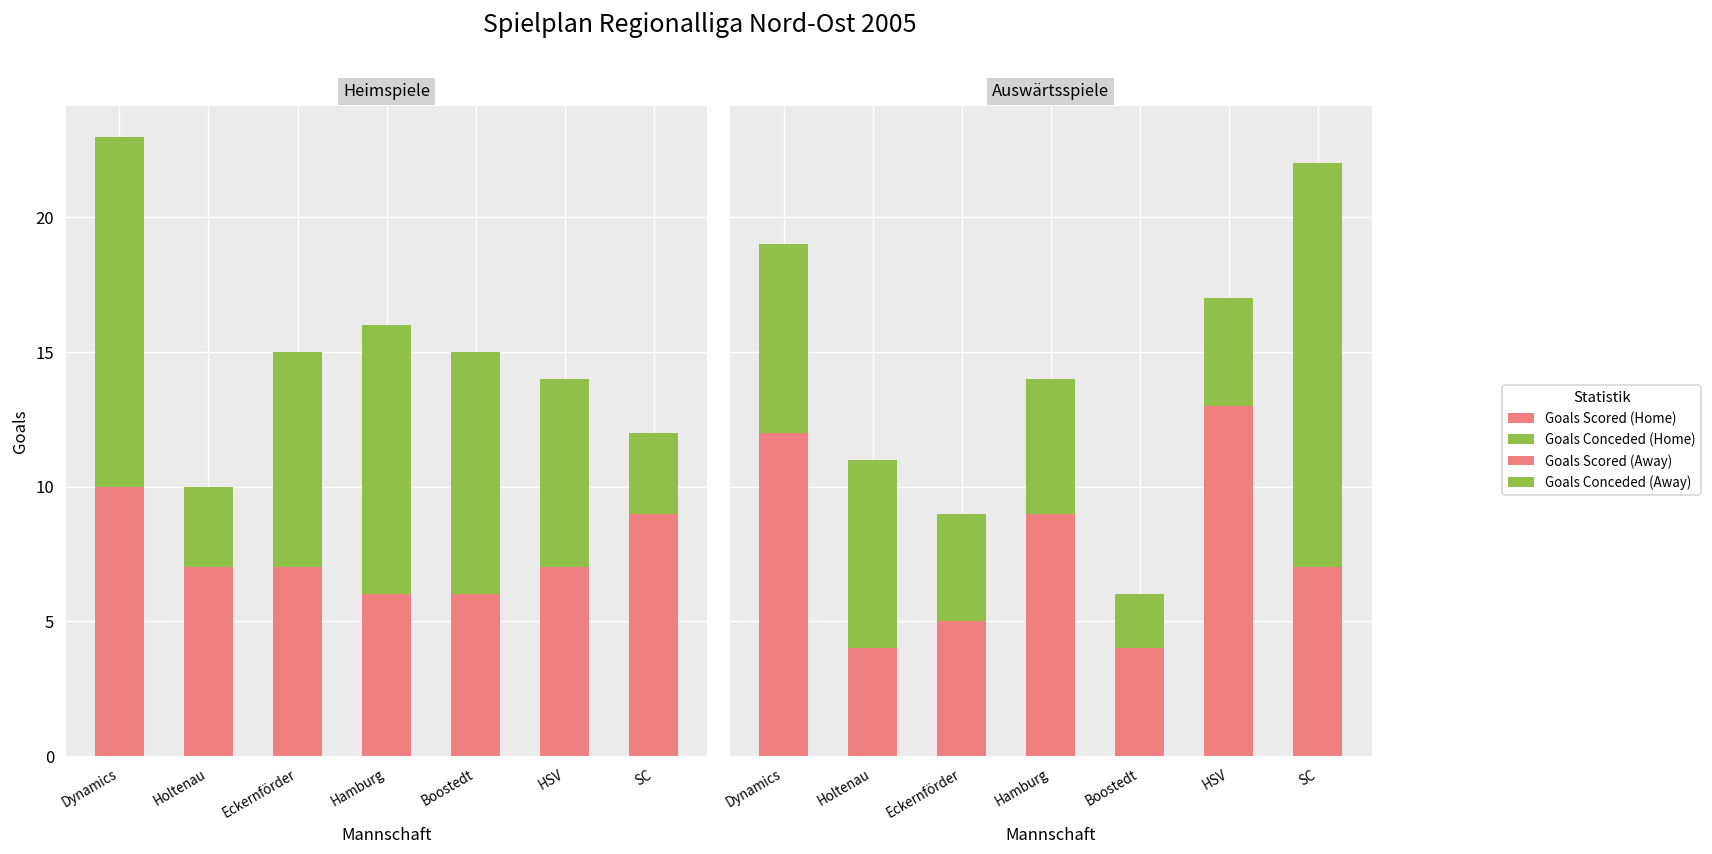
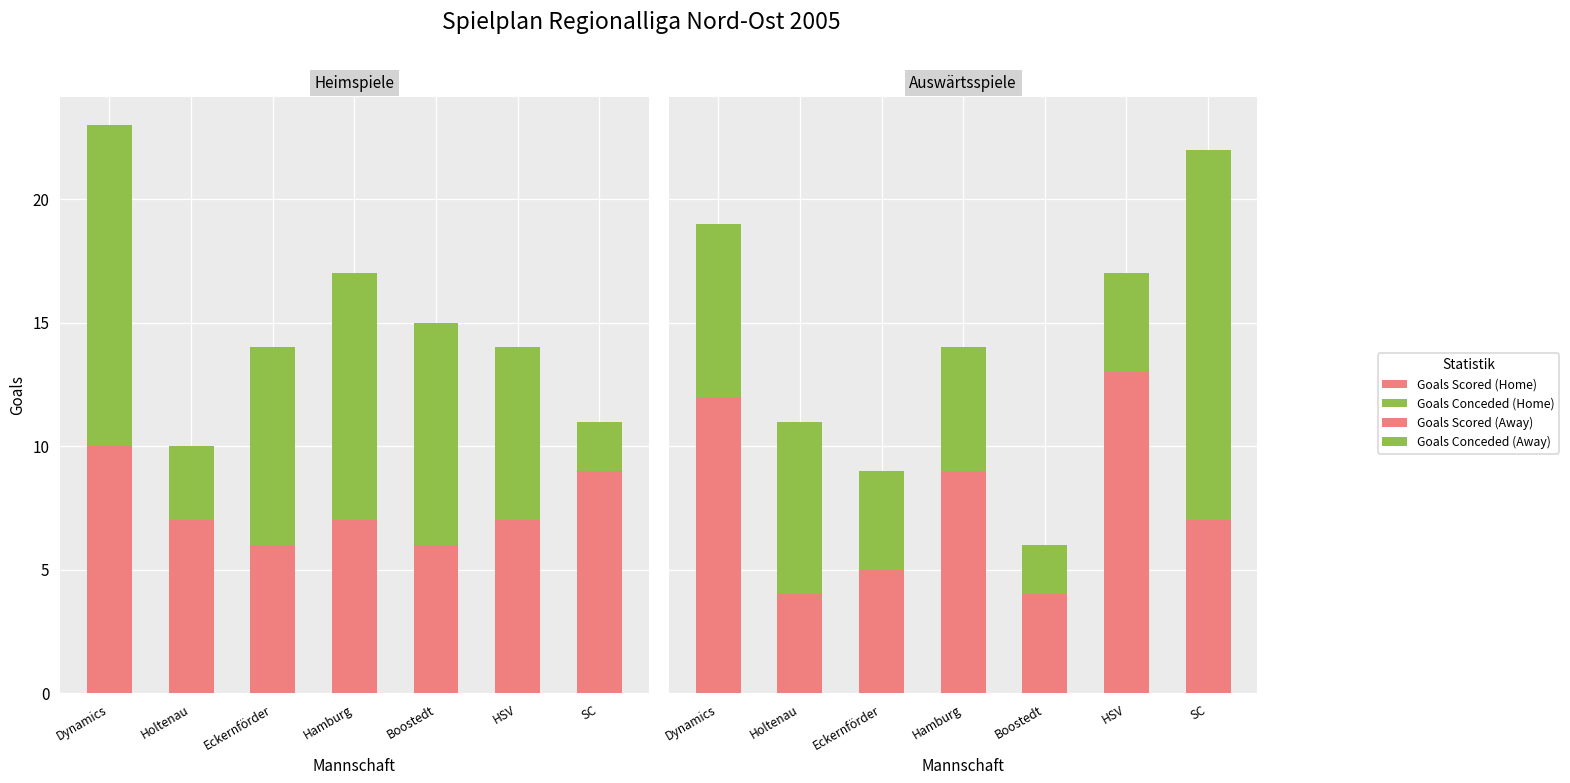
  {
    "Heimspiele": {
      "Goals Scored (Home)": {
        "Dynamics": 10,
        "Holtenau": 7,
-       "Eckernförder": 7,
-       "Hamburg": 6,
+       "Eckernförder": 6,
+       "Hamburg": 7,
        "Boostedt": 6,
        "HSV": 7,
        "SC": 9
      },
      "Goals Conceded (Home)": {
        "Dynamics": 13,
        "Holtenau": 3,
        "Eckernförder": 8,
        "Hamburg": 10,
        "Boostedt": 9,
        "HSV": 7,
-       "SC": 3
+       "SC": 2
      }
    }
  }
